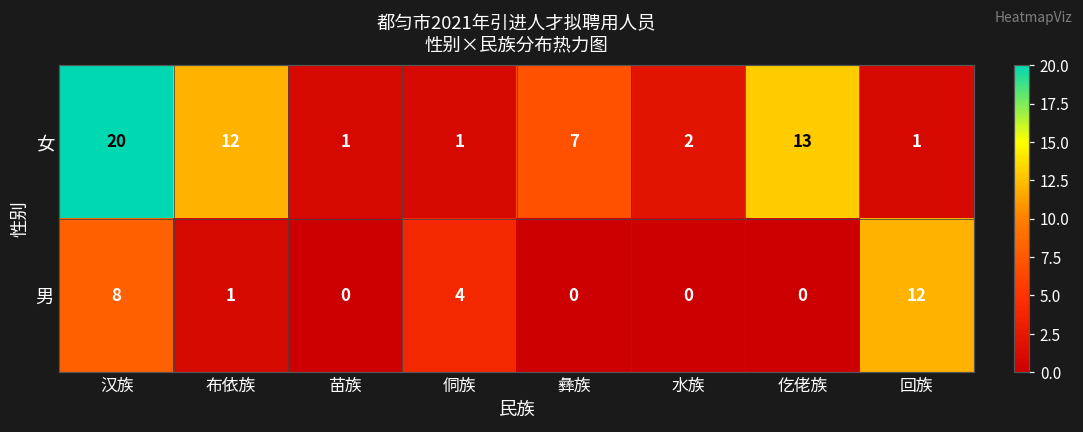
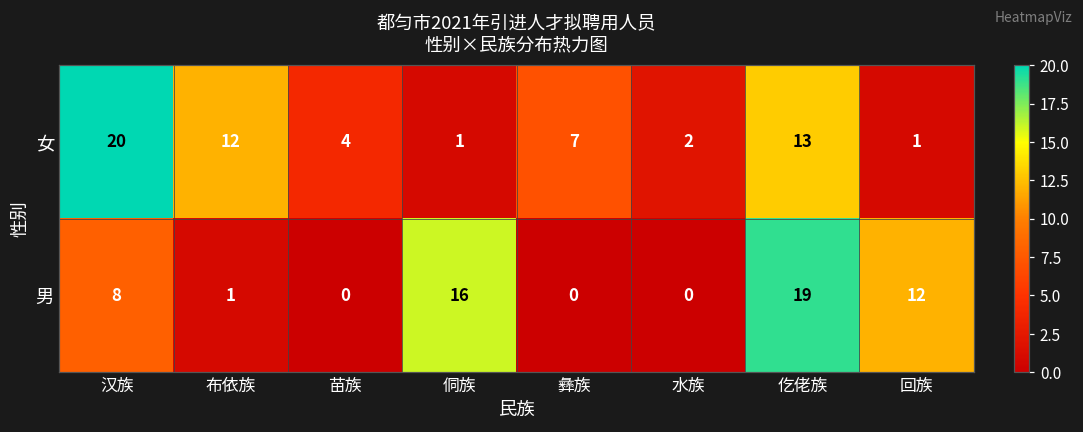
  {
    "女": {
      "汉族": 20,
      "布依族": 12,
-     "苗族": 1,
+     "苗族": 4,
      "侗族": 1,
      "彝族": 7,
      "水族": 2,
      "仡佬族": 13,
      "回族": 1
    },
    "男": {
      "汉族": 8,
      "布依族": 1,
      "苗族": 0,
-     "侗族": 4,
+     "侗族": 16,
      "彝族": 0,
      "水族": 0,
-     "仡佬族": 0,
+     "仡佬族": 19,
      "回族": 12
    }
  }
